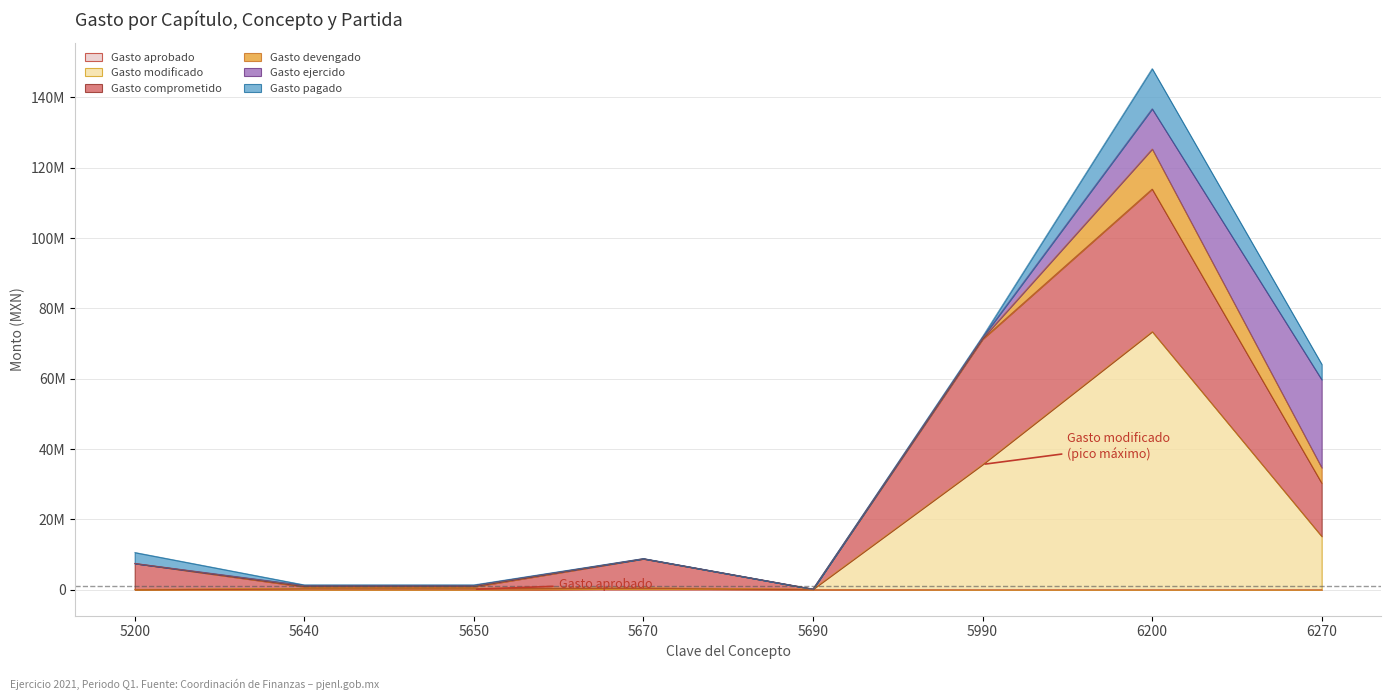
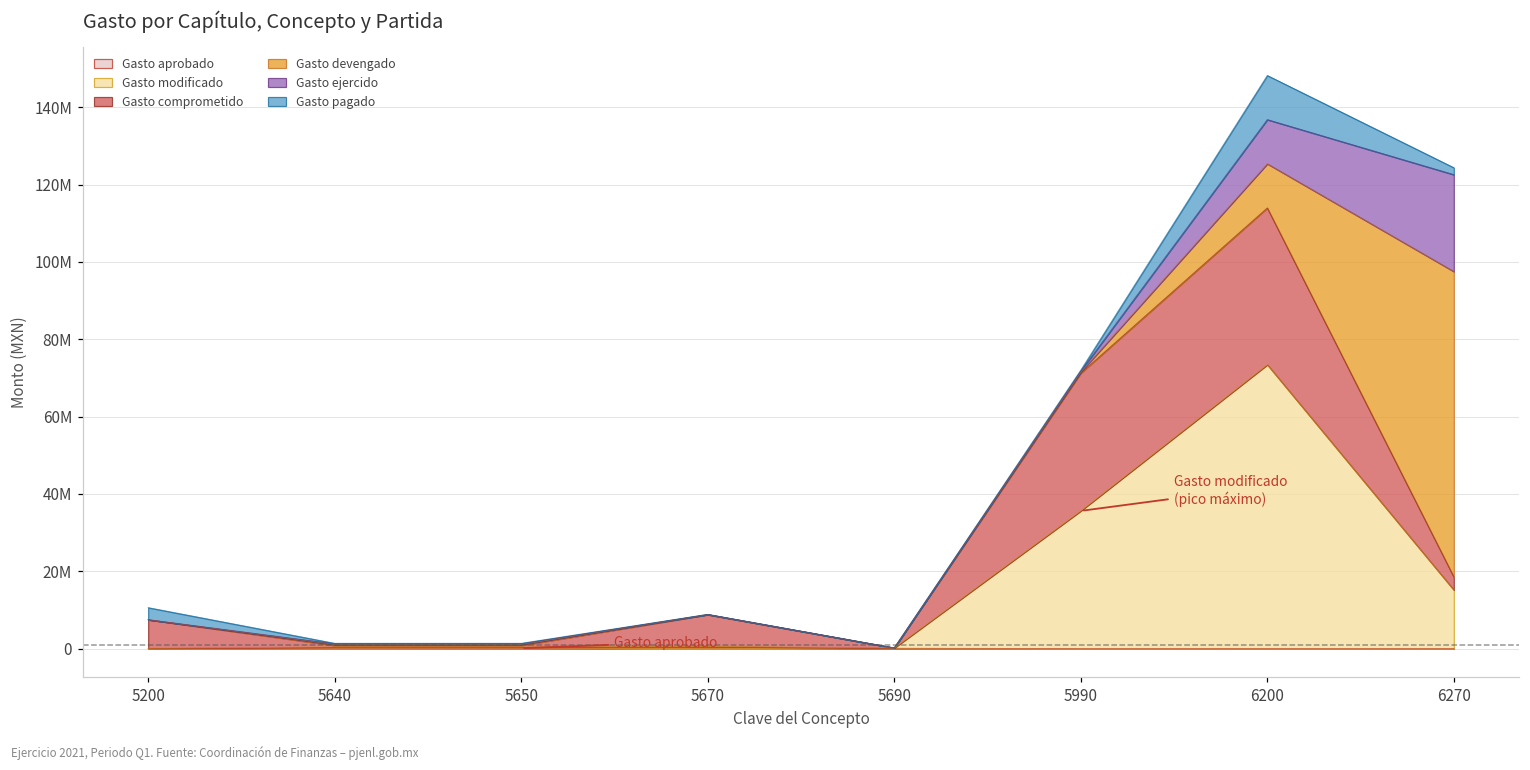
  {
    "Gasto comprometido": {
      "6200": 41000000,
-     "6270": 15000000
+     "6270": 3000000
    },
    "Gasto devengado": {
      "6200": 11000000,
-     "6270": 4000000
+     "6270": 79000000
    },
    "Gasto ejercido": {
      "6200": 11000000,
      "6270": 25000000
    },
    "Gasto pagado": {
      "5200": 3000000,
      "6200": 11000000,
-     "6270": 4000000
+     "6270": 2000000
    }
  }
